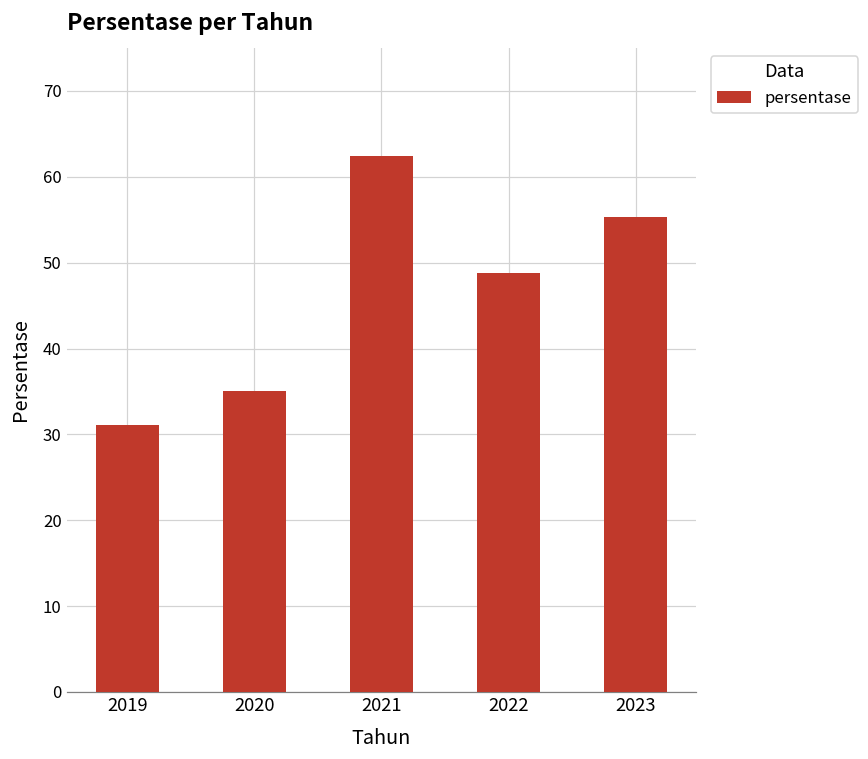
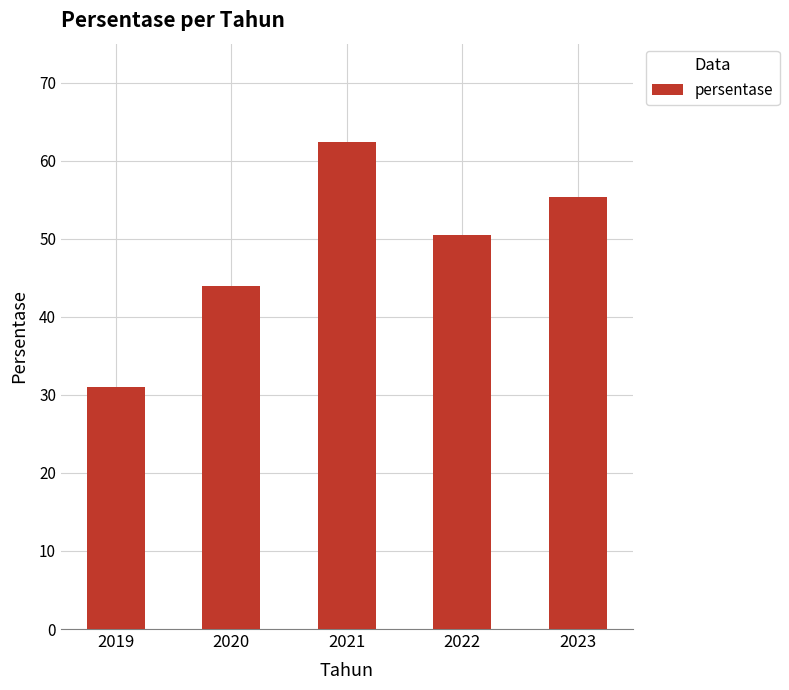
  {
    "2019": 31,
-   "2020": 35,
+   "2020": 44,
    "2021": 62,
-   "2022": 49,
+   "2022": 51,
    "2023": 55
  }
